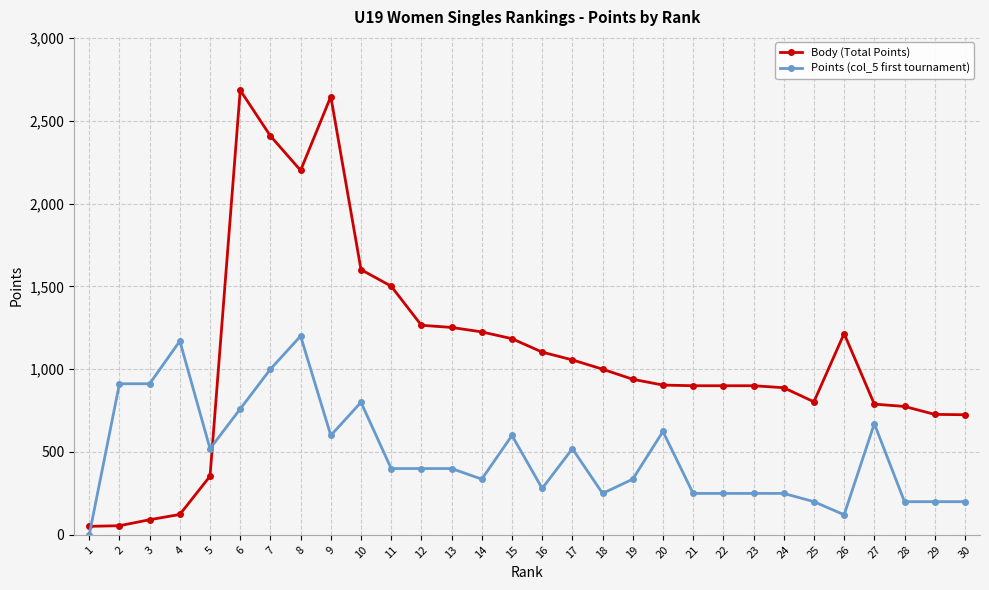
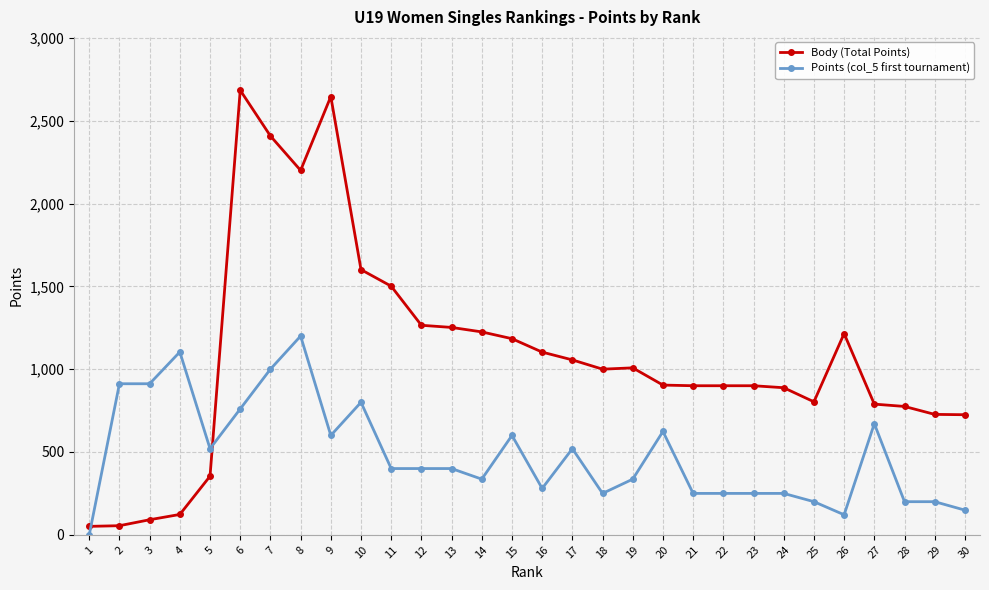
  {
    "Body (Total Points)": {
      "1": "50",
      "2": "60",
      "3": "90",
      "4": "120",
      "5": "350",
      "6": "2,680",
      "7": "2,410",
      "8": "2,200",
      "9": "2,650",
      "10": "1,600",
      "11": "1,500",
      "12": "1,270",
      "13": "1,250",
      "14": "1,230",
      "15": "1,180",
      "16": "1,100",
      "17": "1,060",
      "18": "1,000",
-     "19": "940",
+     "19": "1,010",
      "20": "900",
      "21": "900",
      "22": "900",
      "23": "900",
      "24": "890",
      "25": "800",
      "26": "1,220",
      "27": "790",
      "28": "780",
      "29": "730",
      "30": "730"
    },
    "Points (col_5 first tournament)": {
      "1": "0",
      "2": "910",
      "3": "910",
-     "4": "1,170",
+     "4": "1,100",
      "5": "520",
      "6": "760",
      "7": "1,000",
      "8": "1,200",
      "9": "600",
      "10": "800",
      "11": "400",
      "12": "400",
      "13": "400",
      "14": "340",
      "15": "600",
      "16": "280",
      "17": "520",
      "18": "250",
      "19": "340",
      "20": "620",
      "21": "250",
      "22": "250",
      "23": "250",
      "24": "250",
      "25": "200",
      "26": "120",
      "27": "670",
      "28": "200",
      "29": "200",
-     "30": "200"
+     "30": "150"
    }
  }
